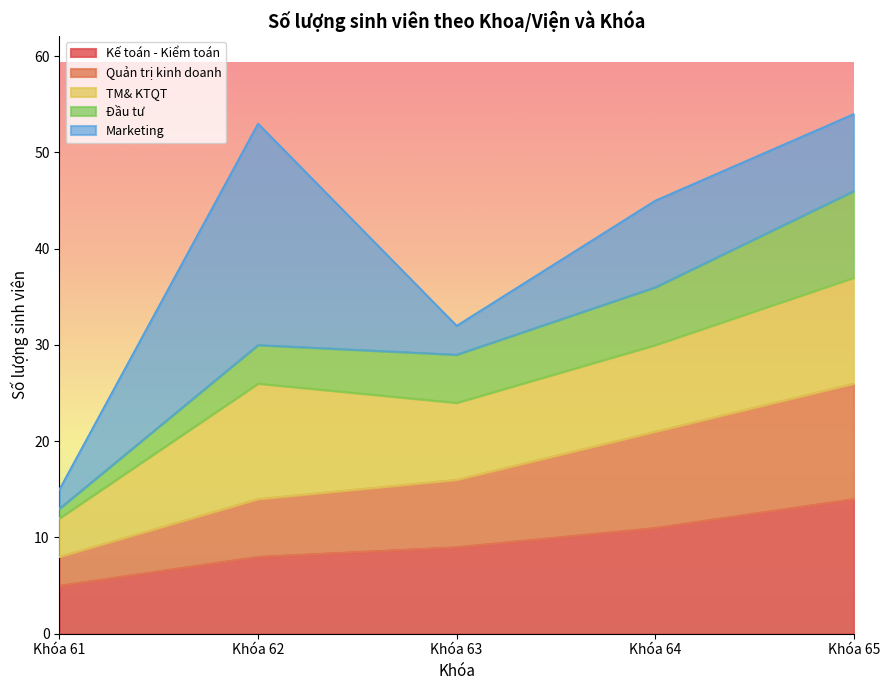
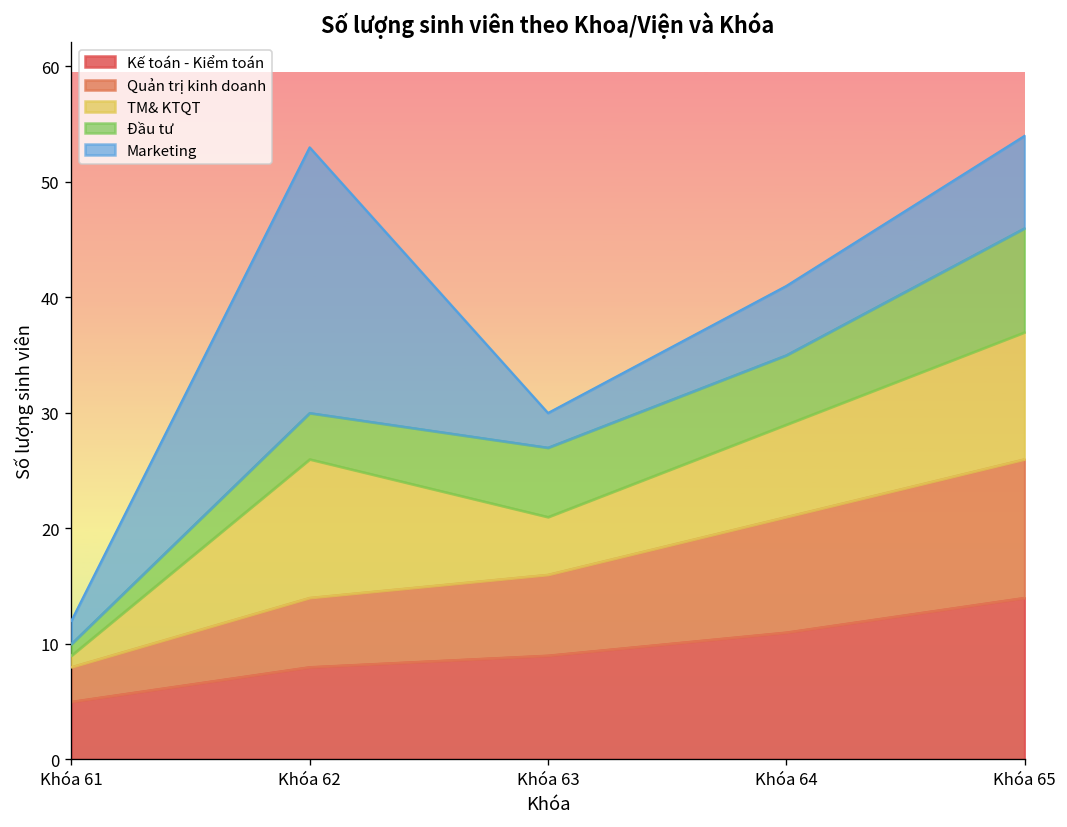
  {
    "TM& KTQT": {
-     "Khóa 61": 4,
+     "Khóa 61": 1,
      "Khóa 62": 12,
-     "Khóa 63": 8,
-     "Khóa 64": 9,
+     "Khóa 63": 5,
+     "Khóa 64": 8,
      "Khóa 65": 11
    },
    "Đầu tư": {
      "Khóa 61": 1,
      "Khóa 62": 4,
-     "Khóa 63": 5,
+     "Khóa 63": 6,
      "Khóa 64": 6,
      "Khóa 65": 9
    },
    "Marketing": {
      "Khóa 61": 2,
      "Khóa 62": 23,
      "Khóa 63": 3,
-     "Khóa 64": 9,
+     "Khóa 64": 6,
      "Khóa 65": 8
    }
  }
